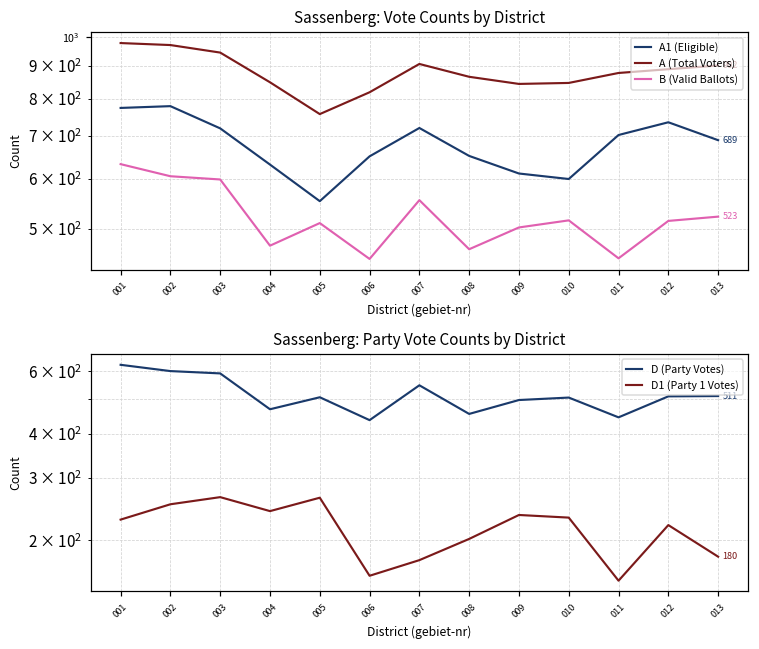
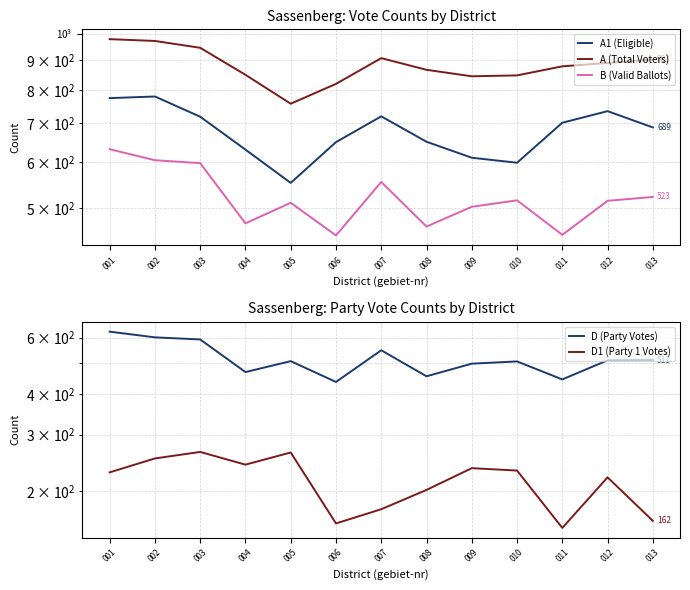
  {
    "Sassenberg: Vote Counts by District": {
      "A1 (Eligible)": {
        "013": 689
      },
      "B (Valid Ballots)": {
        "013": 523
      }
    },
    "Sassenberg: Party Vote Counts by District": {
      "D1 (Party 1 Votes)": {
-       "013": 180
+       "013": 162
      }
    }
  }
